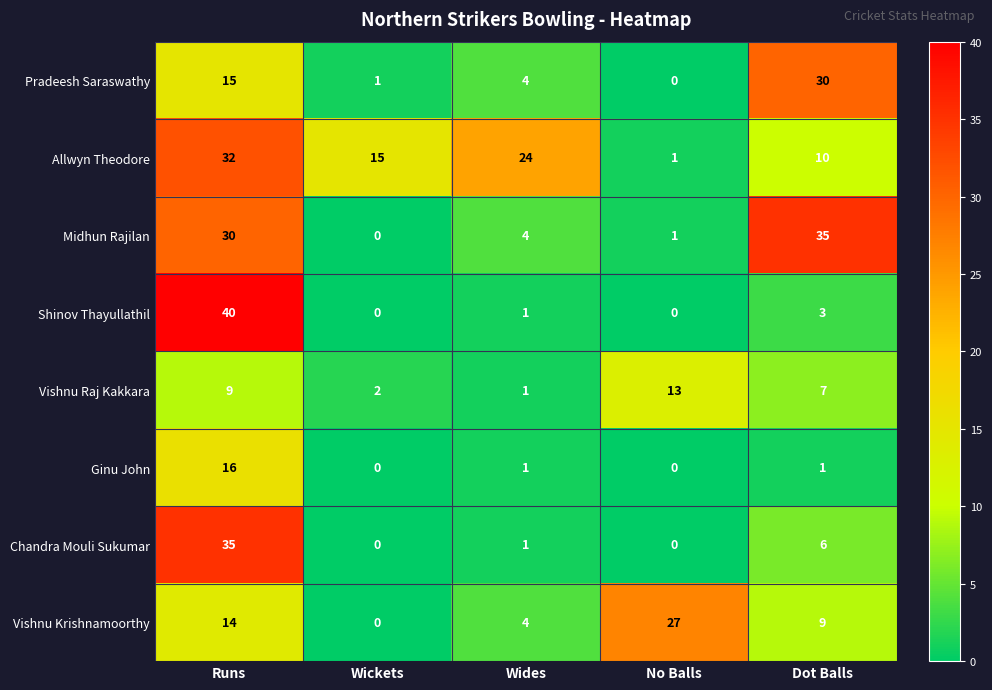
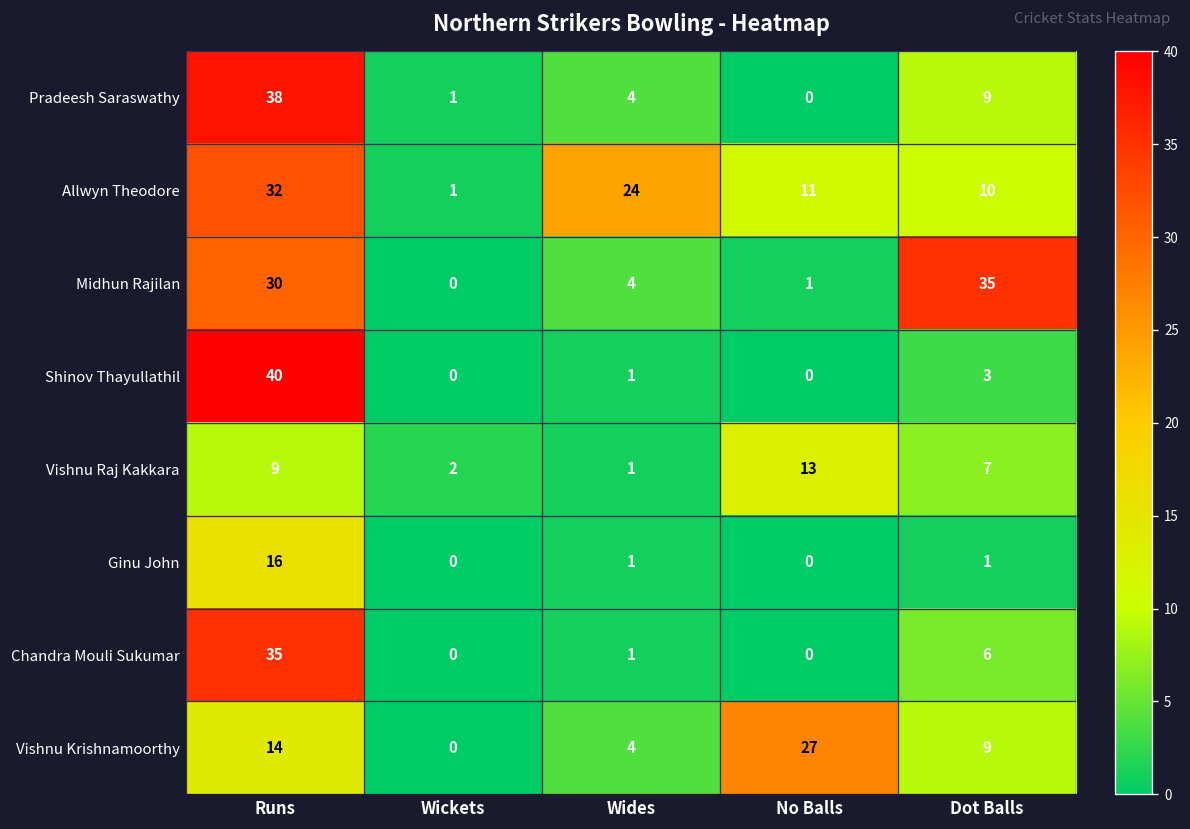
  {
    "Pradeesh Saraswathy": {
-     "Runs": 15,
+     "Runs": 38,
      "Wickets": 1,
      "Wides": 4,
      "No Balls": 0,
-     "Dot Balls": 30
+     "Dot Balls": 9
    },
    "Allwyn Theodore": {
      "Runs": 32,
-     "Wickets": 15,
+     "Wickets": 1,
      "Wides": 24,
-     "No Balls": 1,
+     "No Balls": 11,
      "Dot Balls": 10
    },
    "Midhun Rajilan": {
      "Runs": 30,
      "Wickets": 0,
      "Wides": 4,
      "No Balls": 1,
      "Dot Balls": 35
    },
    "Shinov Thayullathil": {
      "Runs": 40,
      "Wickets": 0,
      "Wides": 1,
      "No Balls": 0,
      "Dot Balls": 3
    },
    "Vishnu Raj Kakkara": {
      "Runs": 9,
      "Wickets": 2,
      "Wides": 1,
      "No Balls": 13,
      "Dot Balls": 7
    },
    "Ginu John": {
      "Runs": 16,
      "Wickets": 0,
      "Wides": 1,
      "No Balls": 0,
      "Dot Balls": 1
    },
    "Chandra Mouli Sukumar": {
      "Runs": 35,
      "Wickets": 0,
      "Wides": 1,
      "No Balls": 0,
      "Dot Balls": 6
    },
    "Vishnu Krishnamoorthy": {
      "Runs": 14,
      "Wickets": 0,
      "Wides": 4,
      "No Balls": 27,
      "Dot Balls": 9
    }
  }
